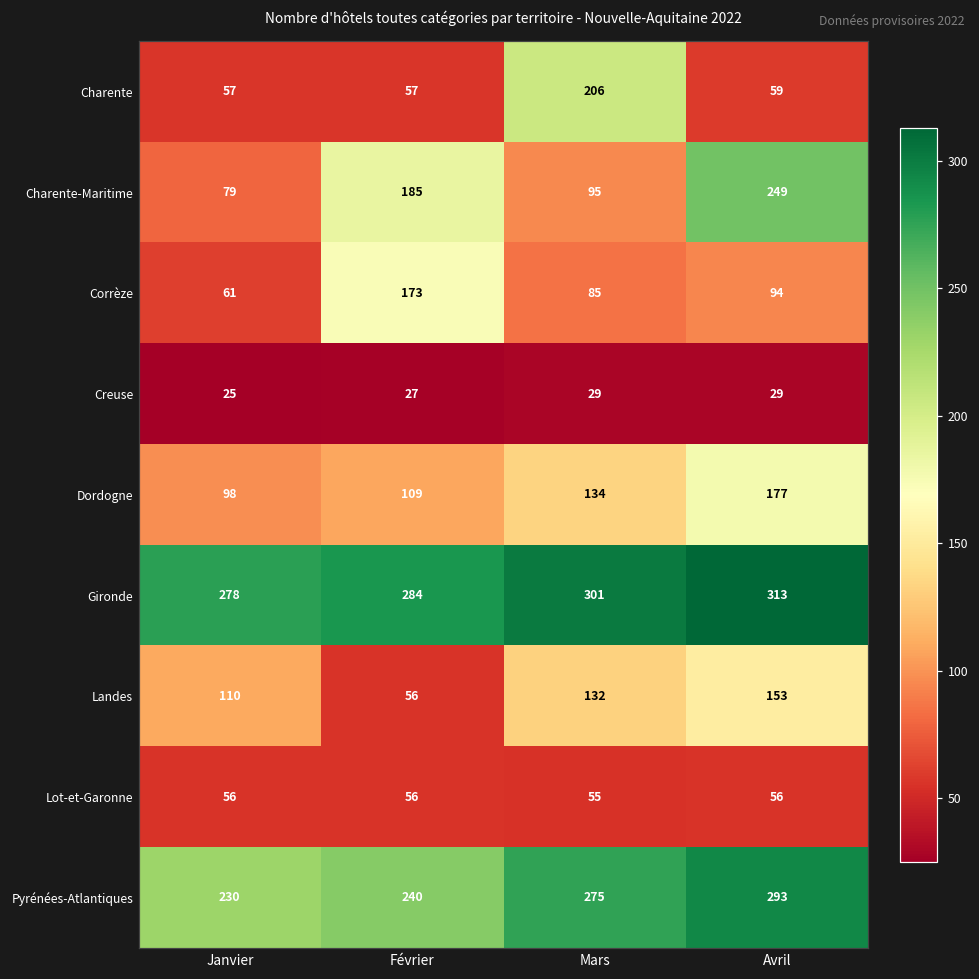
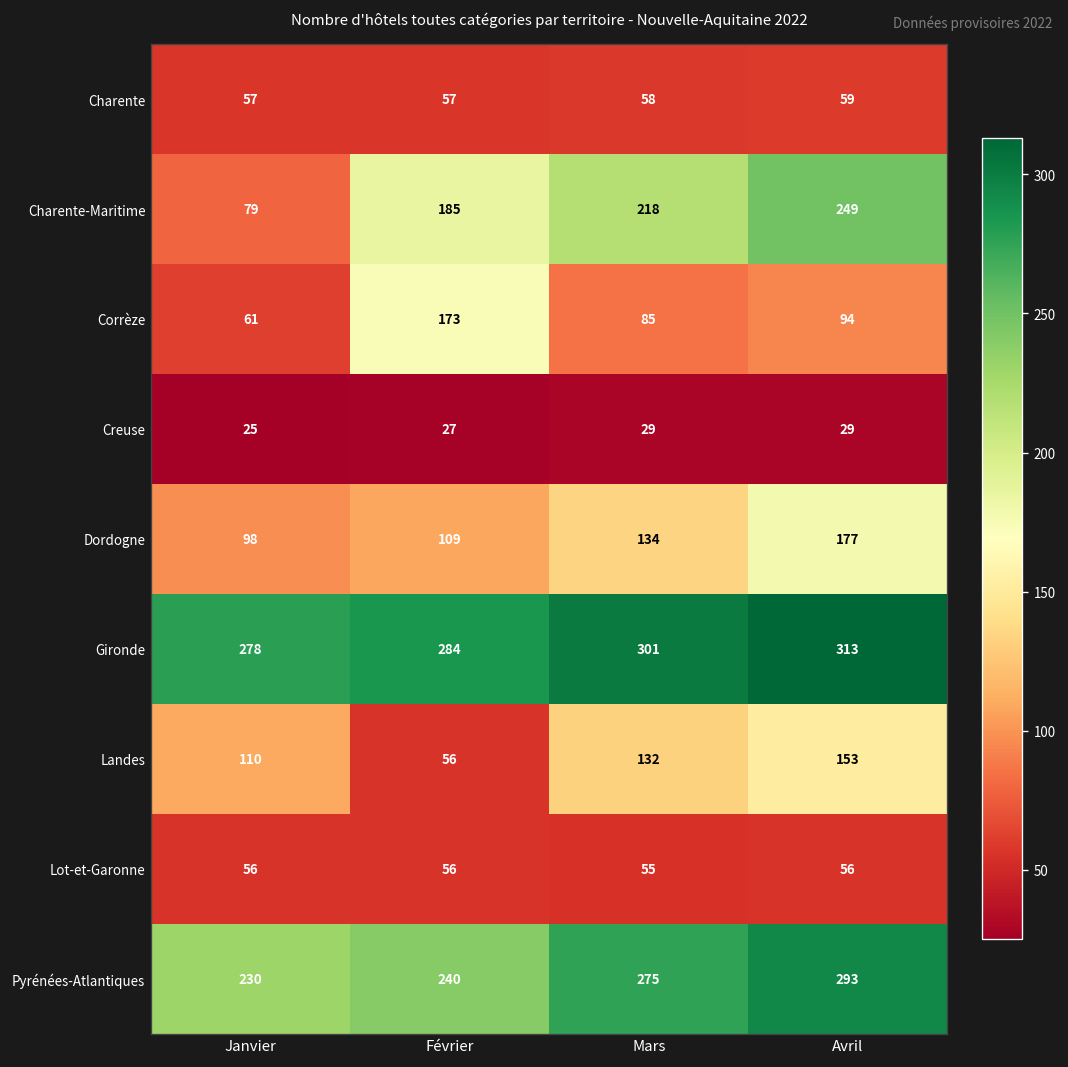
  {
    "Charente": {
      "Janvier": 57,
      "Février": 57,
-     "Mars": 206,
+     "Mars": 58,
      "Avril": 59
    },
    "Charente-Maritime": {
      "Janvier": 79,
      "Février": 185,
-     "Mars": 95,
+     "Mars": 218,
      "Avril": 249
    },
    "Corrèze": {
      "Janvier": 61,
      "Février": 173,
      "Mars": 85,
      "Avril": 94
    },
    "Creuse": {
      "Janvier": 25,
      "Février": 27,
      "Mars": 29,
      "Avril": 29
    },
    "Dordogne": {
      "Janvier": 98,
      "Février": 109,
      "Mars": 134,
      "Avril": 177
    },
    "Gironde": {
      "Janvier": 278,
      "Février": 284,
      "Mars": 301,
      "Avril": 313
    },
    "Landes": {
      "Janvier": 110,
      "Février": 56,
      "Mars": 132,
      "Avril": 153
    },
    "Lot-et-Garonne": {
      "Janvier": 56,
      "Février": 56,
      "Mars": 55,
      "Avril": 56
    },
    "Pyrénées-Atlantiques": {
      "Janvier": 230,
      "Février": 240,
      "Mars": 275,
      "Avril": 293
    }
  }
